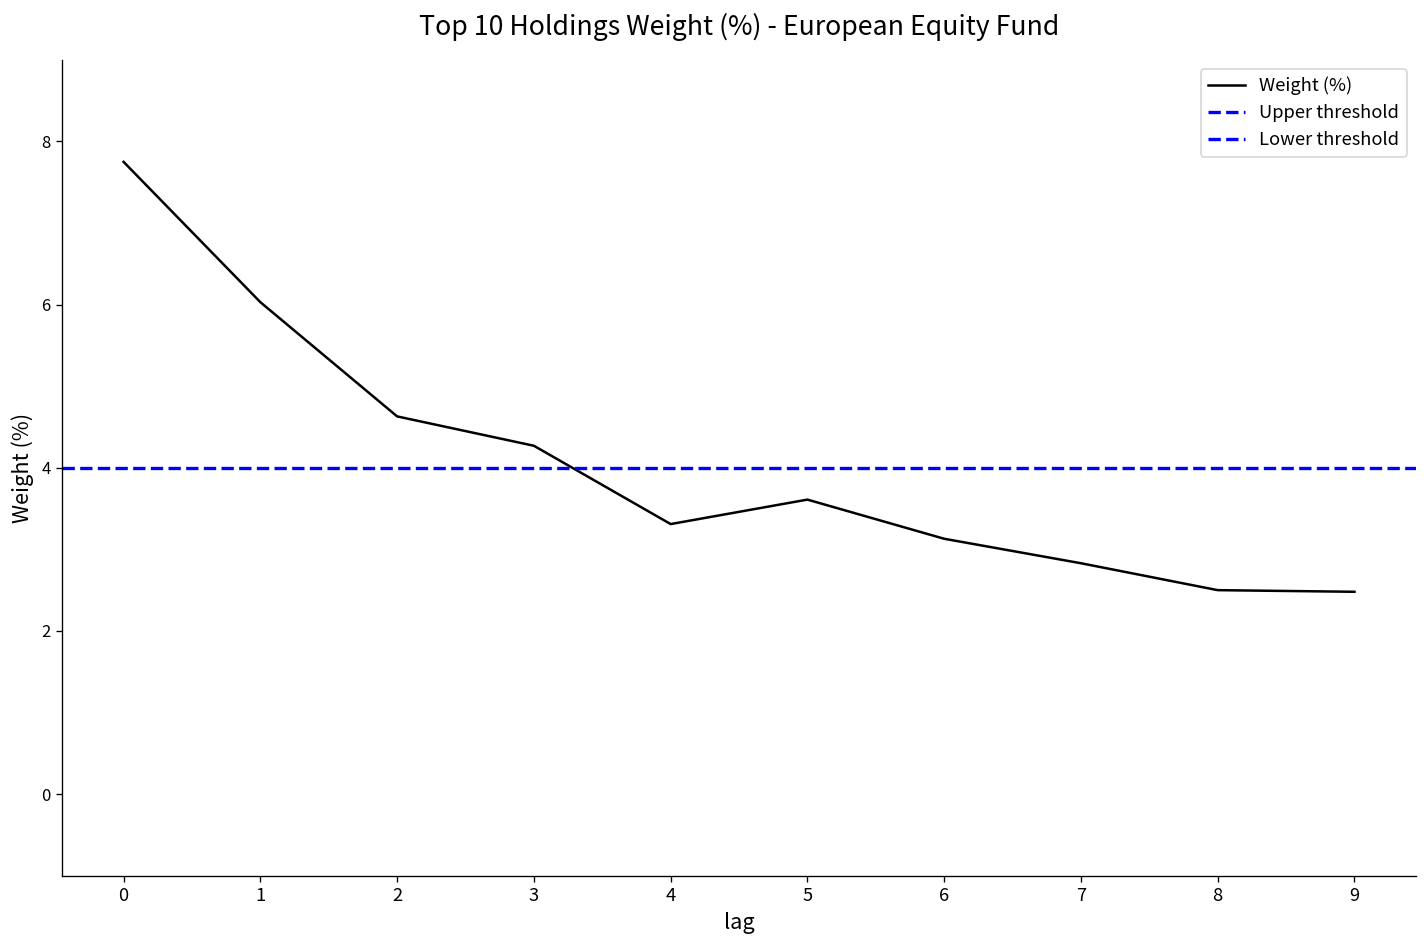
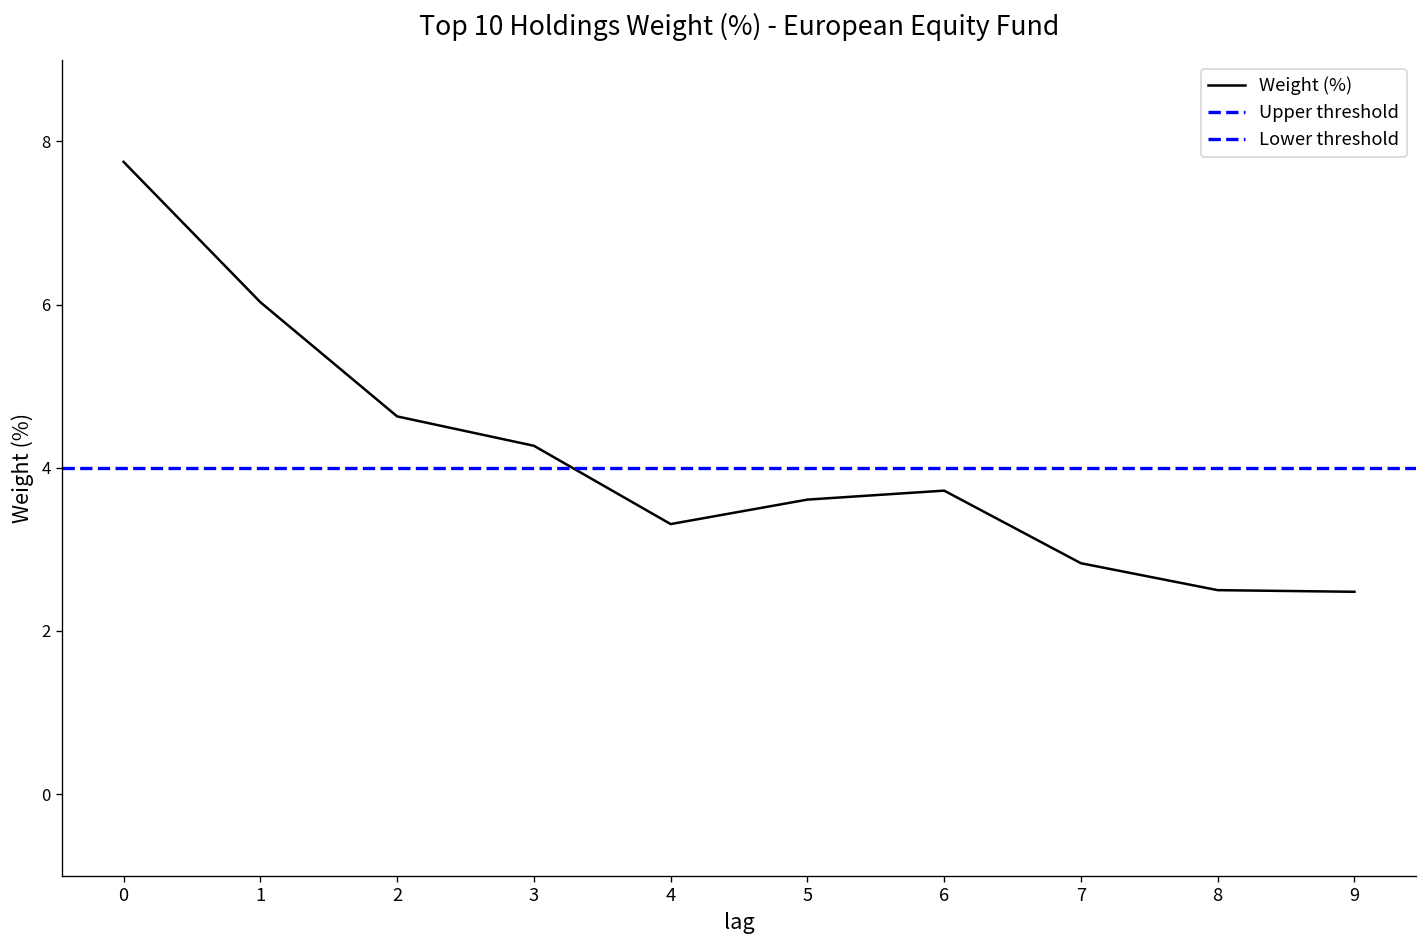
  {
    "0": 7.8,
    "1": 6.0,
    "2": 4.6,
    "3": 4.3,
    "4": 3.3,
    "5": 3.6,
-   "6": 3.1,
+   "6": 3.7,
    "7": 2.8,
    "8": 2.5,
    "9": 2.5
  }
